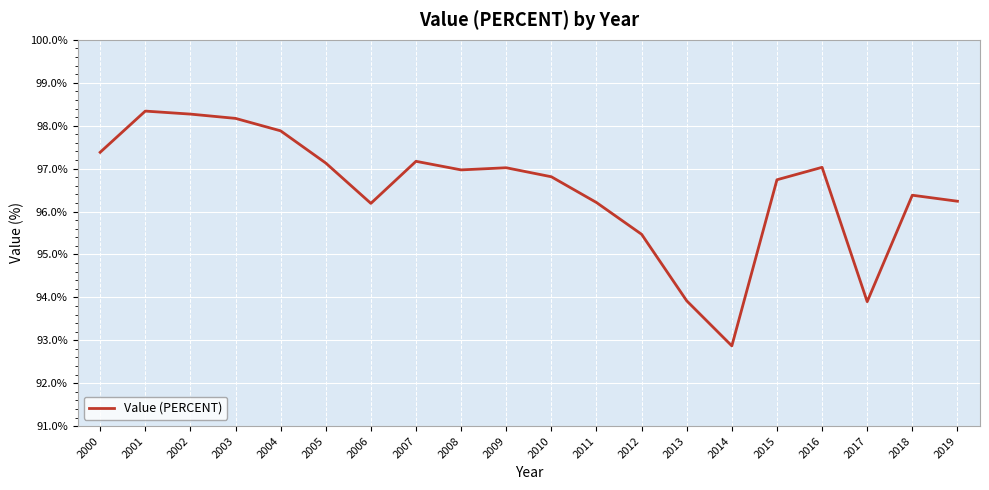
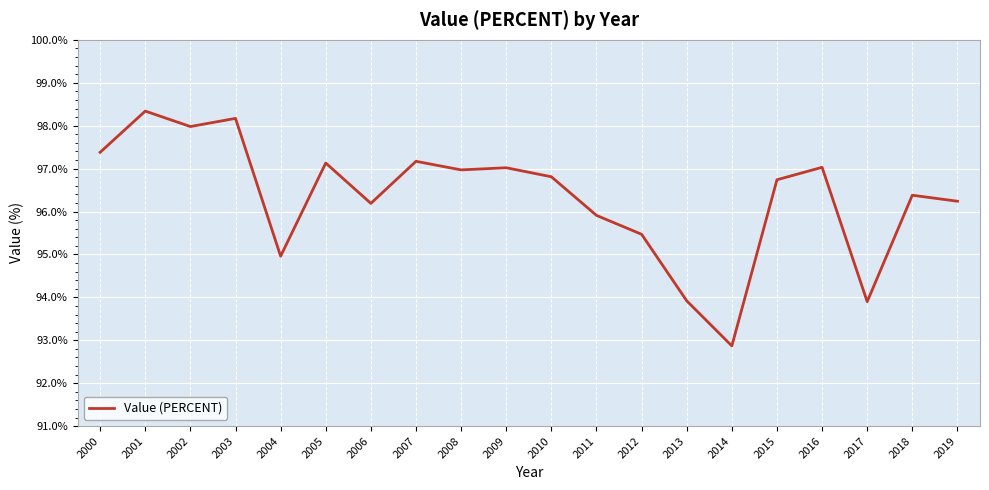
  {
    "2000": "97.4%",
    "2001": "98.3%",
-   "2002": "98.3%",
+   "2002": "98.0%",
    "2003": "98.2%",
-   "2004": "97.9%",
+   "2004": "95.0%",
    "2005": "97.1%",
    "2006": "96.2%",
    "2007": "97.2%",
    "2008": "97.0%",
    "2009": "97.0%",
    "2010": "96.8%",
-   "2011": "96.2%",
+   "2011": "95.9%",
    "2012": "95.5%",
    "2013": "93.9%",
    "2014": "92.9%",
    "2015": "96.7%",
    "2016": "97.0%",
    "2017": "93.9%",
    "2018": "96.4%",
    "2019": "96.2%"
  }
